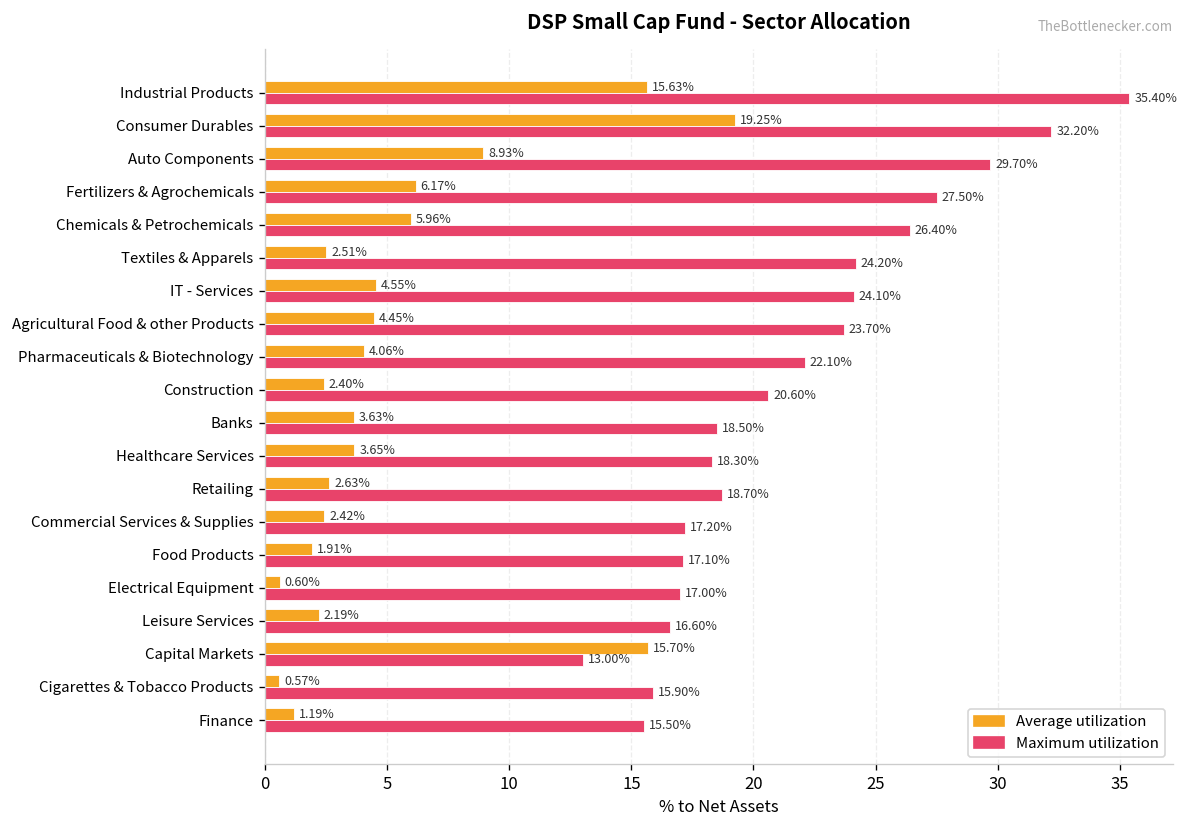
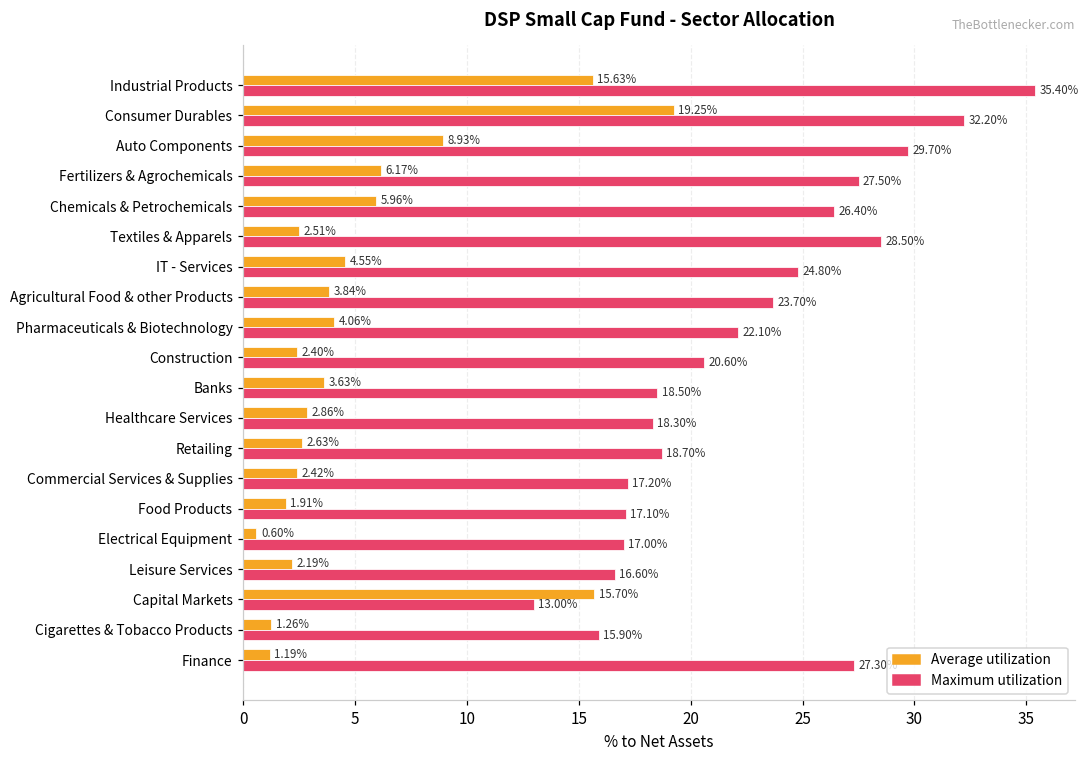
  {
    "Average utilization": {
      "Industrial Products": "15.63%",
      "Consumer Durables": "19.25%",
      "Auto Components": "8.93%",
      "Fertilizers & Agrochemicals": "6.17%",
      "Chemicals & Petrochemicals": "5.96%",
      "Textiles & Apparels": "2.51%",
      "IT - Services": "4.55%",
-     "Agricultural Food & other Products": "4.45%",
+     "Agricultural Food & other Products": "3.84%",
      "Pharmaceuticals & Biotechnology": "4.06%",
      "Construction": "2.40%",
      "Banks": "3.63%",
-     "Healthcare Services": "3.65%",
+     "Healthcare Services": "2.86%",
      "Retailing": "2.63%",
      "Commercial Services & Supplies": "2.42%",
      "Food Products": "1.91%",
      "Electrical Equipment": "0.60%",
      "Leisure Services": "2.19%",
      "Capital Markets": "15.70%",
-     "Cigarettes & Tobacco Products": "0.57%",
+     "Cigarettes & Tobacco Products": "1.26%",
      "Finance": "1.19%"
    },
    "Maximum utilization": {
      "Industrial Products": "35.40%",
      "Consumer Durables": "32.20%",
      "Auto Components": "29.70%",
      "Fertilizers & Agrochemicals": "27.50%",
      "Chemicals & Petrochemicals": "26.40%",
-     "Textiles & Apparels": "24.20%",
-     "IT - Services": "24.10%",
+     "Textiles & Apparels": "28.50%",
+     "IT - Services": "24.80%",
      "Agricultural Food & other Products": "23.70%",
      "Pharmaceuticals & Biotechnology": "22.10%",
      "Construction": "20.60%",
      "Banks": "18.50%",
      "Healthcare Services": "18.30%",
      "Retailing": "18.70%",
      "Commercial Services & Supplies": "17.20%",
      "Food Products": "17.10%",
      "Electrical Equipment": "17.00%",
      "Leisure Services": "16.60%",
      "Capital Markets": "13.00%",
      "Cigarettes & Tobacco Products": "15.90%",
-     "Finance": "15.5"
+     "Finance": "27.3"
    }
  }
